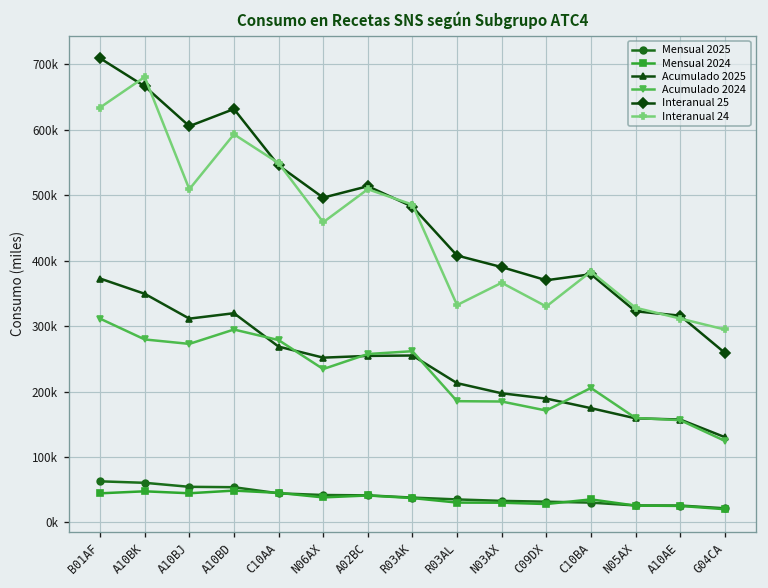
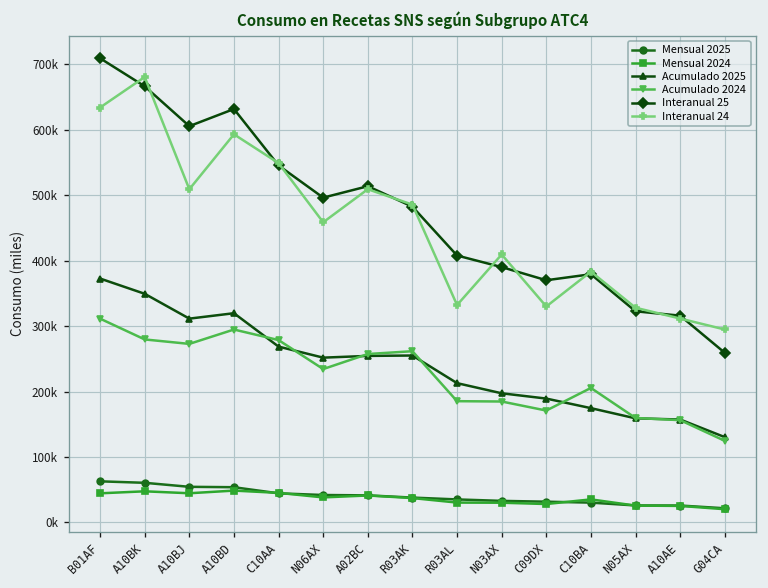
  {
    "Interanual 24": {
      "B01AF": 630000,
      "A10BK": 680000,
      "A10BJ": 510000,
      "A10BD": 590000,
      "N06AX": 460000,
      "R03AL": 330000,
-     "N03AX": 370000,
+     "N03AX": 410000,
      "C09DX": 330000,
      "N05AX": 330000,
      "G04CA": 290000
    }
  }
